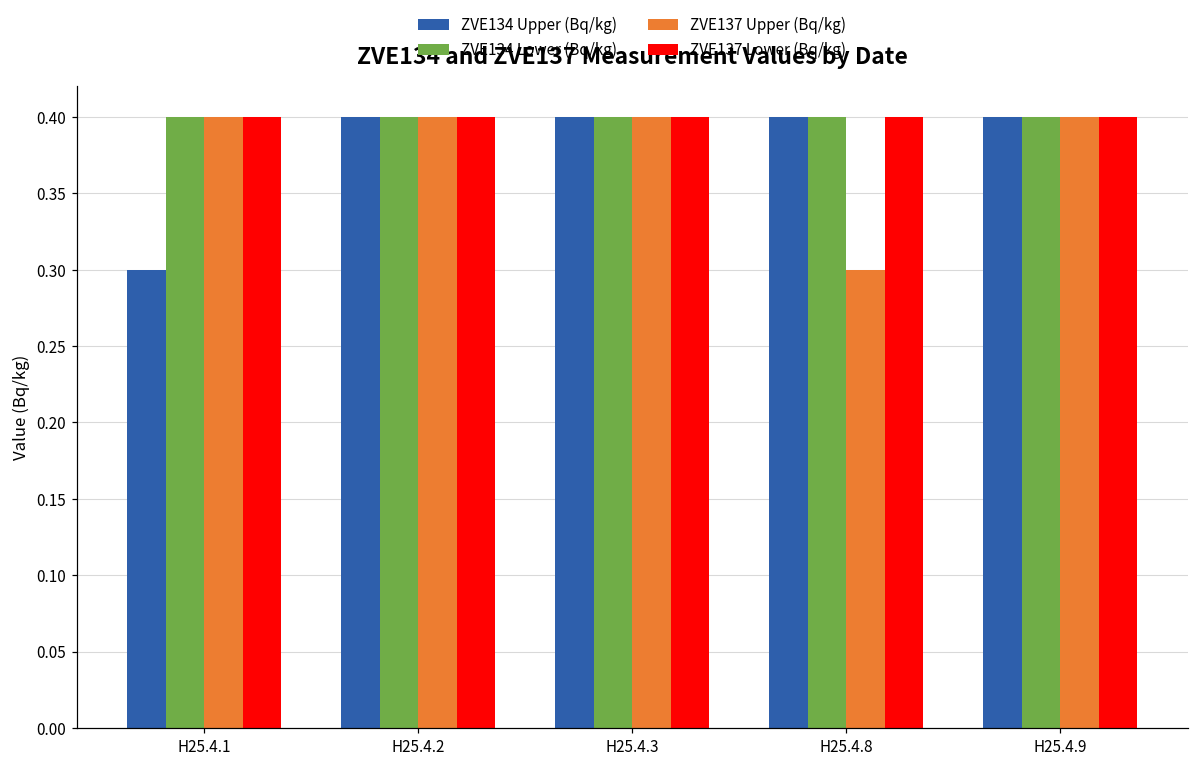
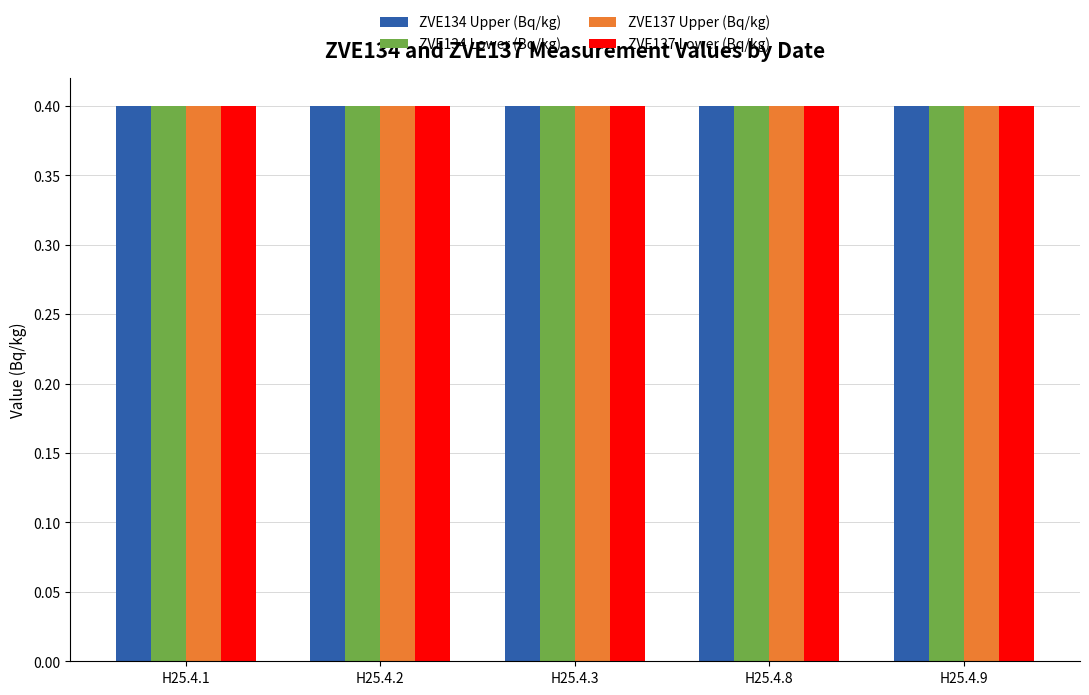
  {
    "ZVE134 Upper (Bq/kg)": {
-     "H25.4.1": 0.3,
+     "H25.4.1": 0.4,
      "H25.4.2": 0.4,
      "H25.4.3": 0.4,
      "H25.4.8": 0.4,
      "H25.4.9": 0.4
    },
    "ZVE134 Lower (Bq/kg)": {
      "H25.4.1": 0.4,
      "H25.4.2": 0.4,
      "H25.4.3": 0.4,
      "H25.4.8": 0.4,
      "H25.4.9": 0.4
    },
    "ZVE137 Upper (Bq/kg)": {
      "H25.4.1": 0.4,
      "H25.4.2": 0.4,
      "H25.4.3": 0.4,
-     "H25.4.8": 0.3,
+     "H25.4.8": 0.4,
      "H25.4.9": 0.4
    },
    "ZVE137 Lower (Bq/kg)": {
      "H25.4.1": 0.4,
      "H25.4.2": 0.4,
      "H25.4.3": 0.4,
      "H25.4.8": 0.4,
      "H25.4.9": 0.4
    }
  }
